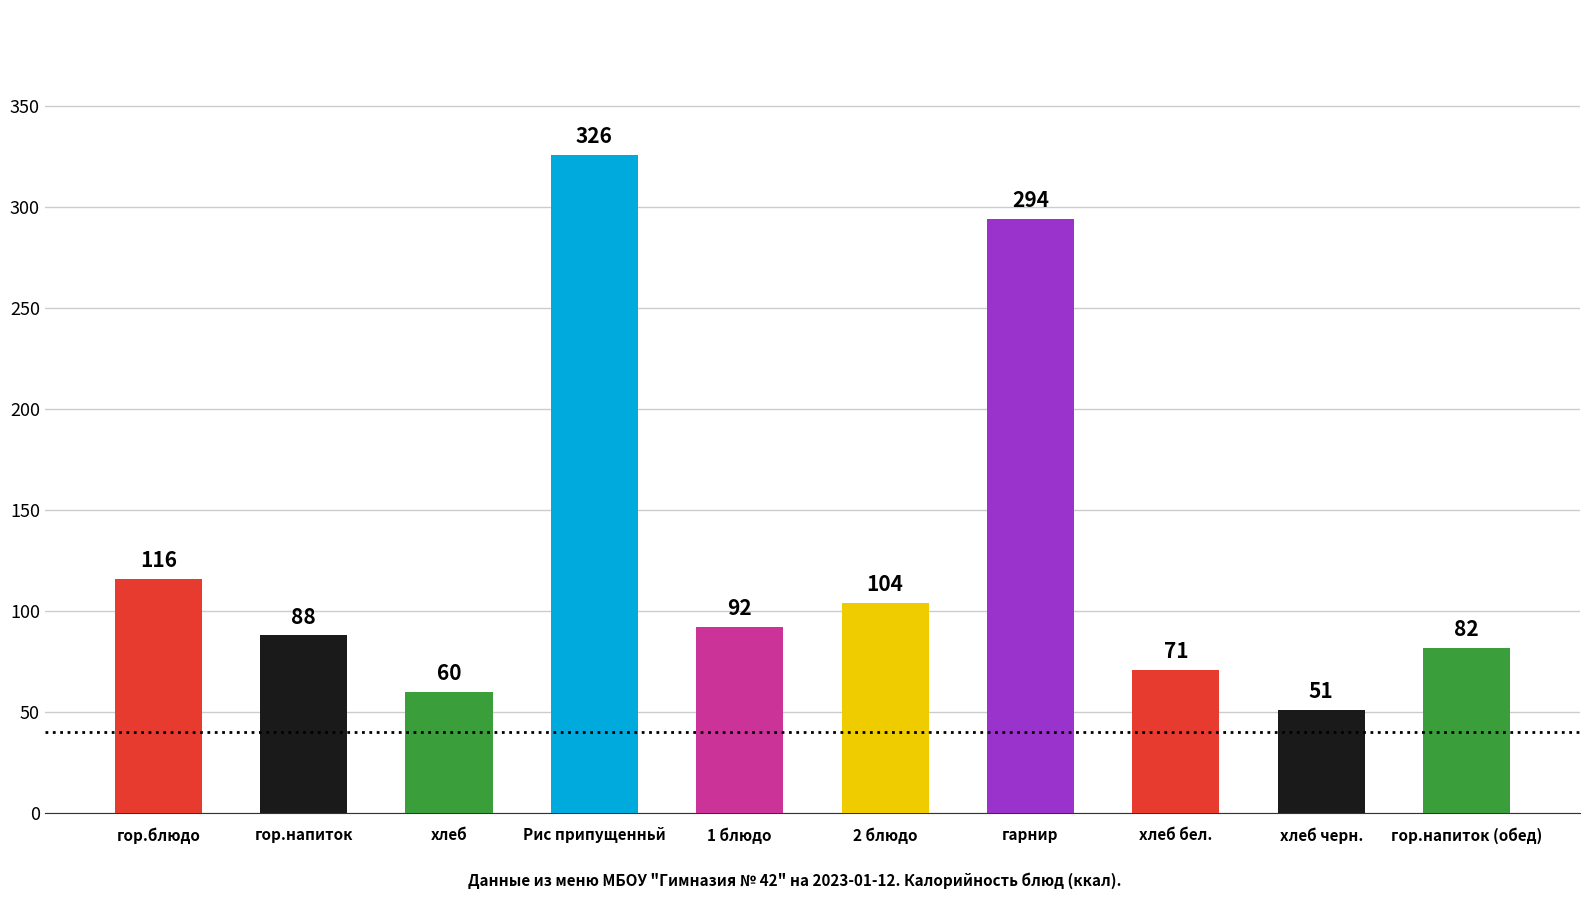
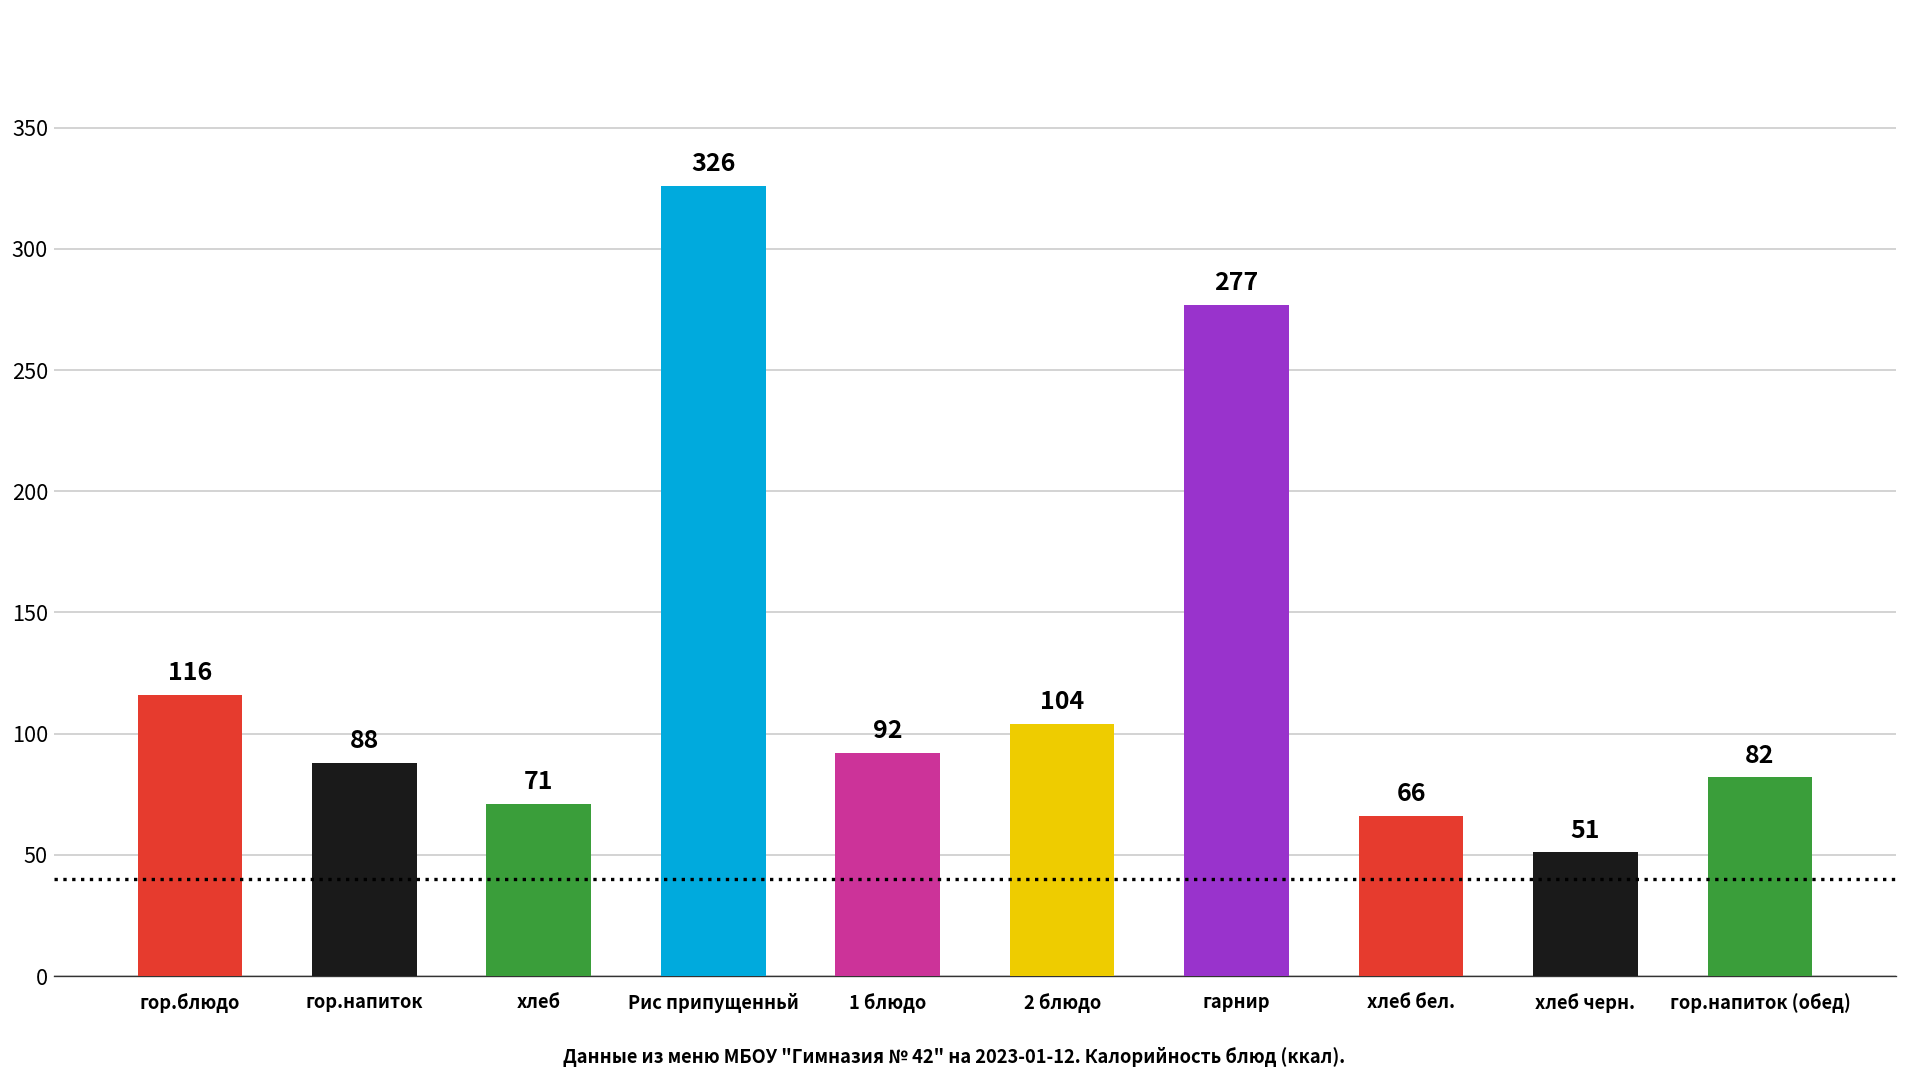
  {
    "гор.блюдо": 116,
    "гор.напиток": 88,
-   "хлеб": 60,
+   "хлеб": 71,
    "Рис припущенньй": 326,
    "1 блюдо": 92,
    "2 блюдо": 104,
-   "гарнир": 294,
-   "хлеб бел.": 71,
+   "гарнир": 277,
+   "хлеб бел.": 66,
    "хлеб черн.": 51,
    "гор.напиток (обед)": 82
  }
